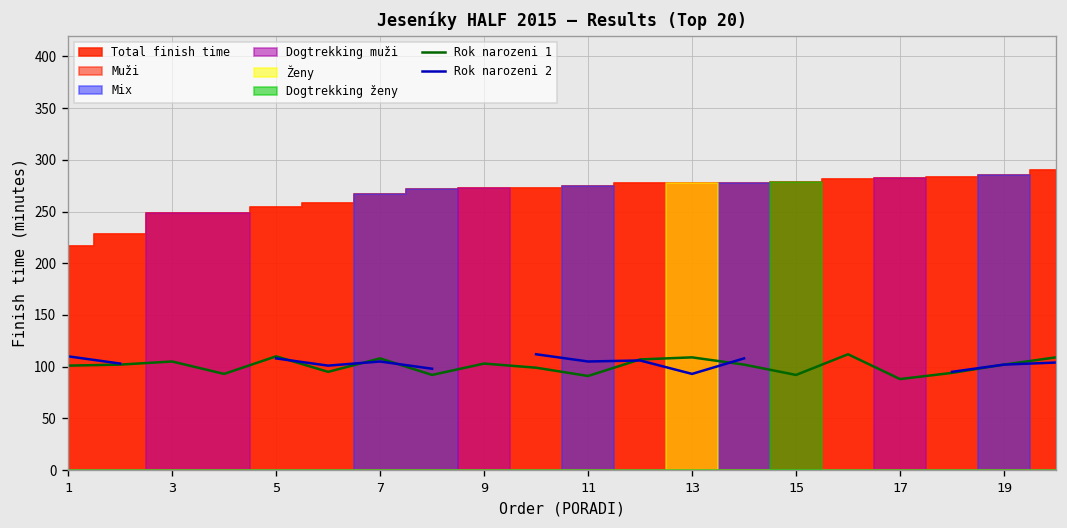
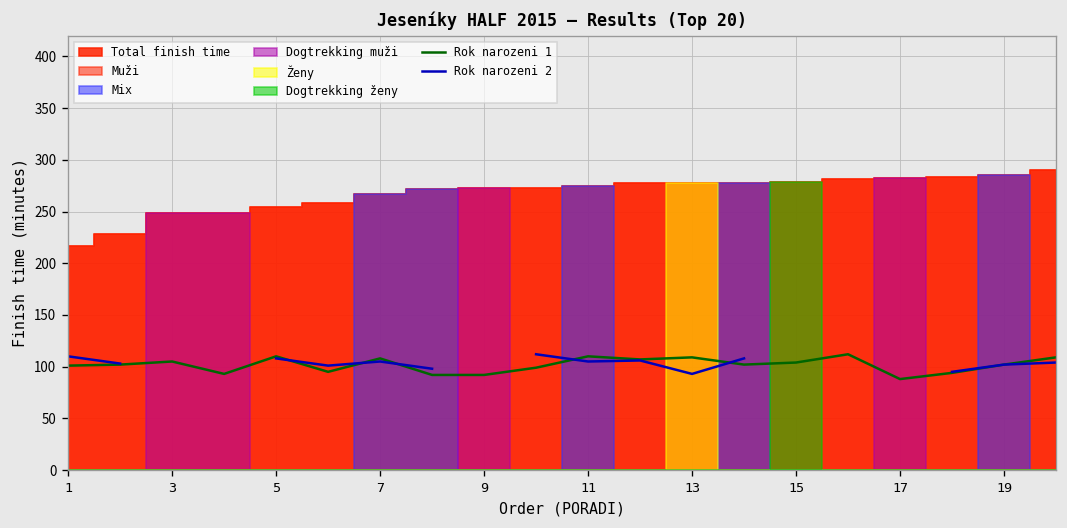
  {
    "Rok narozeni 1": {
      "1": 100,
      "3": 110,
-     "9": 100,
-     "11": 90,
+     "9": 90,
+     "11": 110,
      "13": 110,
-     "15": 90,
+     "15": 100,
      "17": 90
    },
    "Rok narozeni 2": {
      "1": 110,
      "11": 110,
      "13": 90
    }
  }
